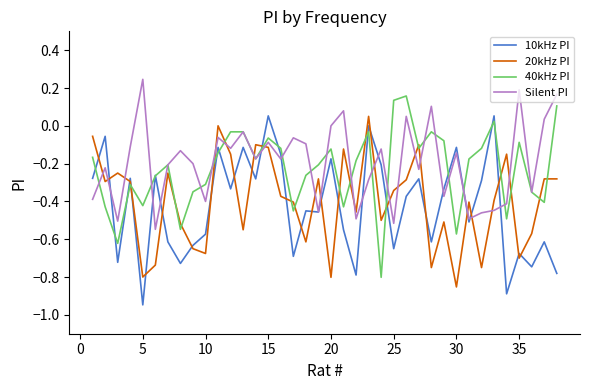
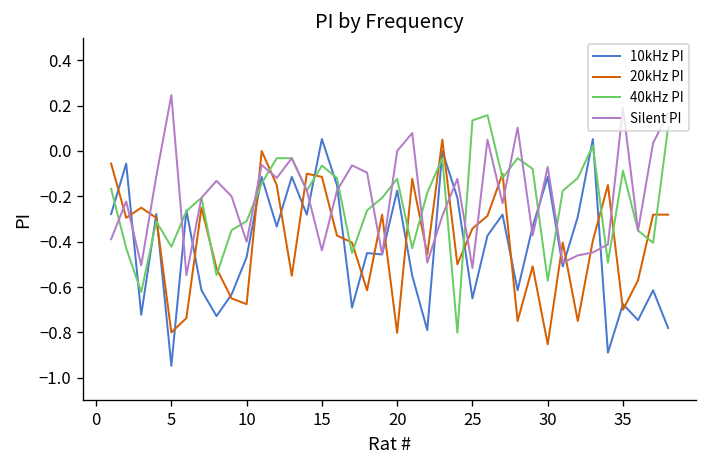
  {
    "10kHz PI": {
      "5": -0.95,
-     "10": -0.57,
+     "10": -0.47,
      "15": 0.05,
      "20": -0.17,
      "25": -0.65,
      "30": -0.11,
      "35": -0.68
    },
    "20kHz PI": {
      "5": -0.80,
      "10": -0.68,
      "15": -0.11,
      "20": -0.80,
      "25": -0.34,
      "30": -0.85,
      "35": -0.70
    },
    "40kHz PI": {
      "5": -0.42,
      "10": -0.31,
      "15": -0.06,
      "20": -0.12,
      "25": 0.13,
      "30": -0.57,
      "35": -0.09
    },
    "Silent PI": {
      "5": 0.25,
      "10": -0.40,
-     "15": -0.09,
+     "15": -0.44,
      "20": 0.00,
      "25": -0.52,
-     "30": -0.14
+     "30": -0.07
    }
  }
